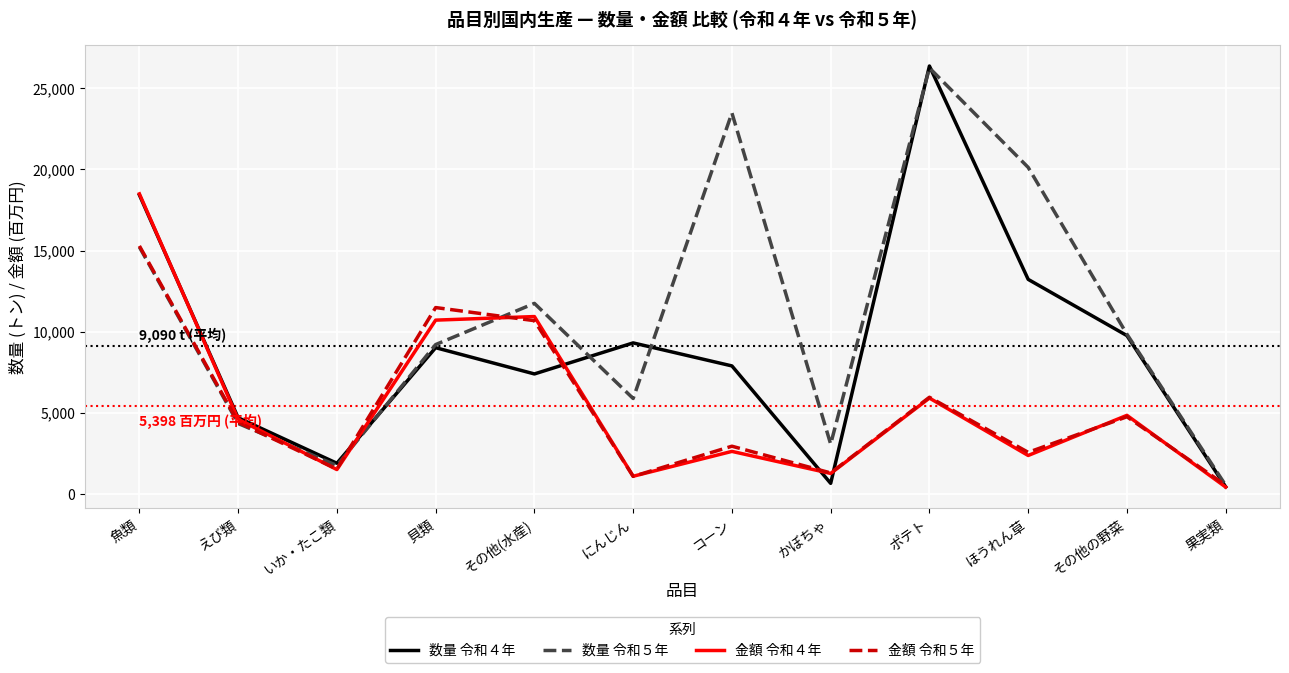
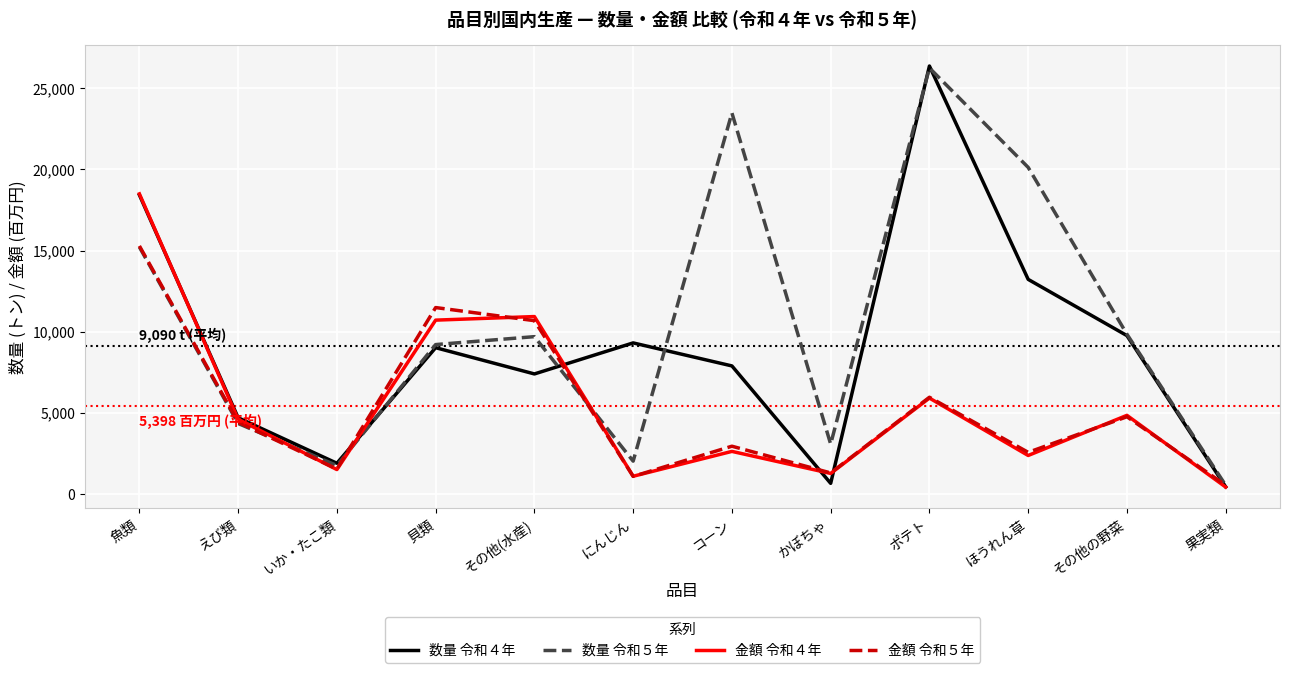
  {
    "数量 令和４年": {
      "貝類": "9,000",
      "その他(水産)": "7,400",
      "にんじん": "9,300",
      "コーン": "7,900",
      "かぼちゃ": "700",
      "ほうれん草": "13,200"
    },
    "数量 令和５年": {
      "貝類": "9,200",
-     "その他(水産)": "11,700",
-     "にんじん": "5,900",
+     "その他(水産)": "9,700",
+     "にんじん": "2,000",
      "コーン": "23,500",
      "かぼちゃ": "3,100",
      "ほうれん草": "20,100"
    }
  }
